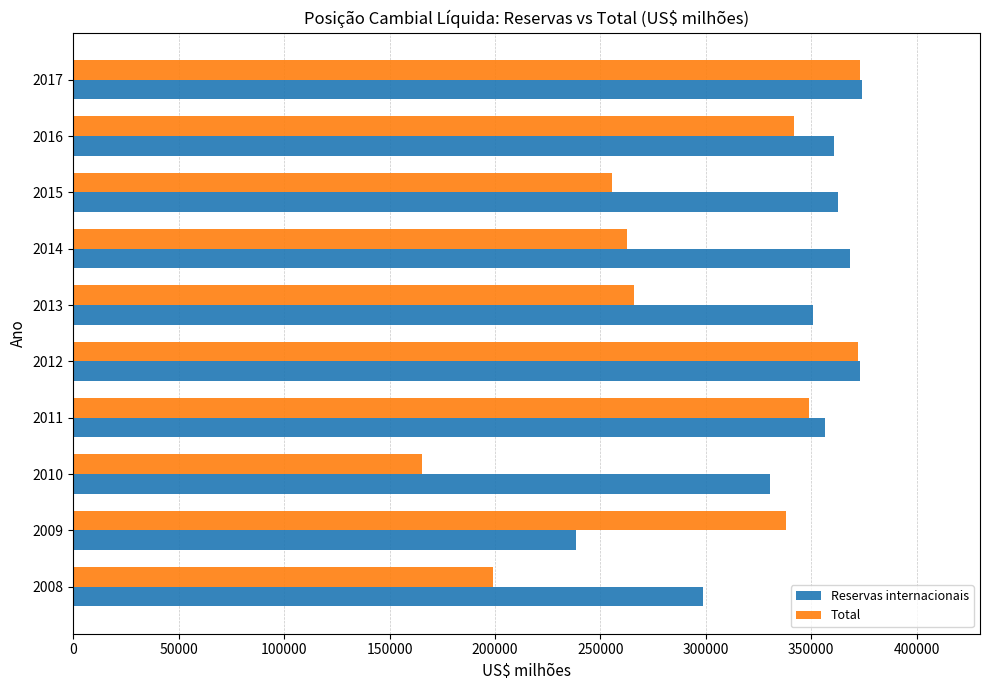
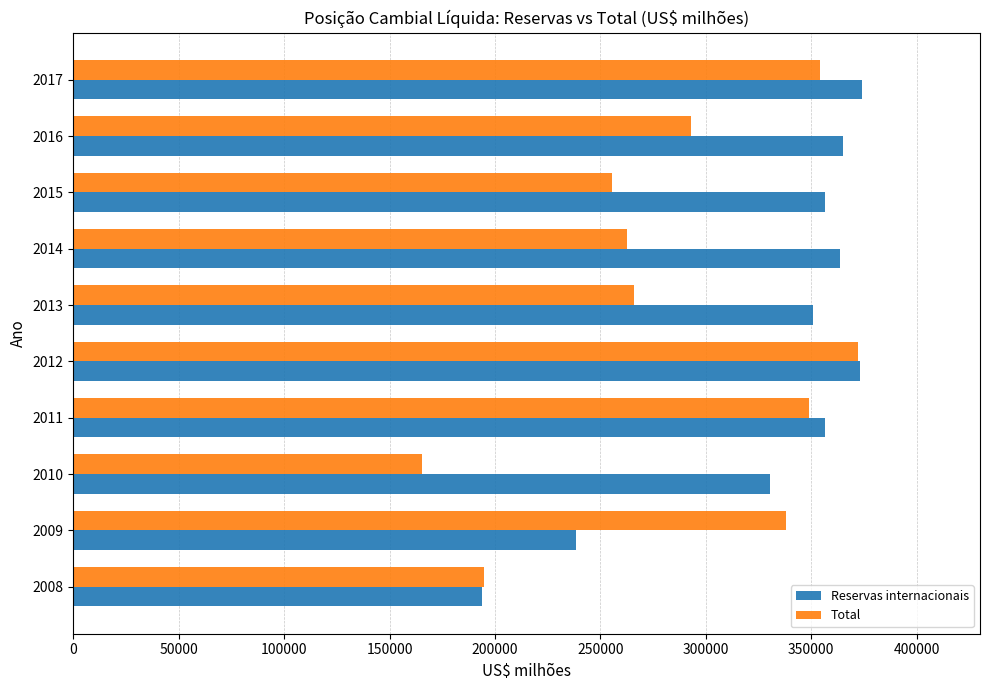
  {
    "Reservas internacionais": {
      "2017": 374000,
-     "2016": 361000,
-     "2015": 363000,
-     "2014": 368000,
+     "2016": 365000,
+     "2015": 356000,
+     "2014": 364000,
      "2013": 351000,
      "2012": 373000,
      "2011": 356000,
      "2010": 330000,
      "2009": 239000,
-     "2008": 299000
+     "2008": 194000
    },
    "Total": {
-     "2017": 373000,
-     "2016": 342000,
+     "2017": 354000,
+     "2016": 293000,
      "2015": 256000,
      "2014": 263000,
      "2013": 266000,
      "2012": 372000,
      "2011": 349000,
      "2010": 165000,
      "2009": 338000,
-     "2008": 199000
+     "2008": 195000
    }
  }
